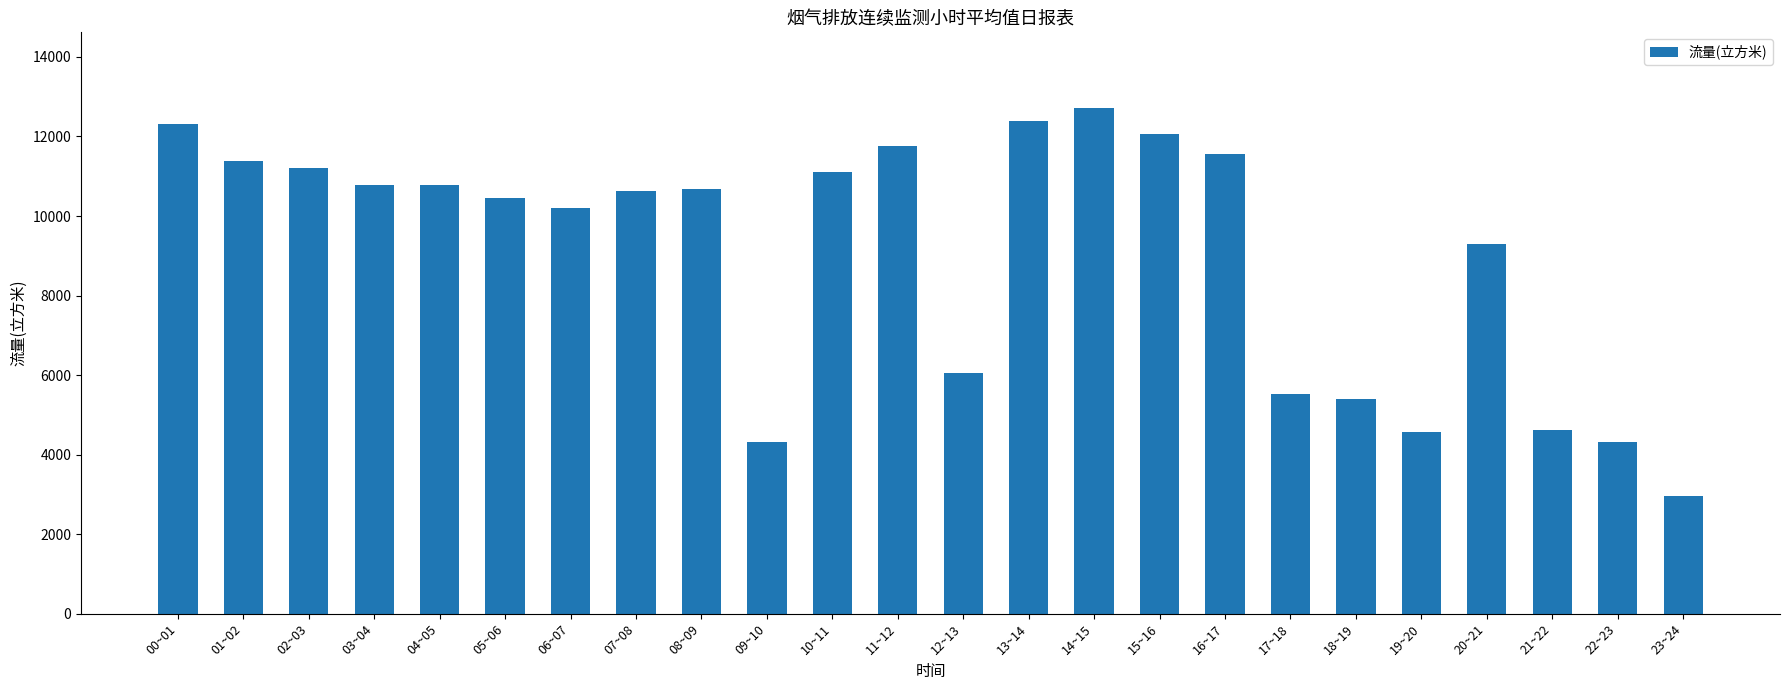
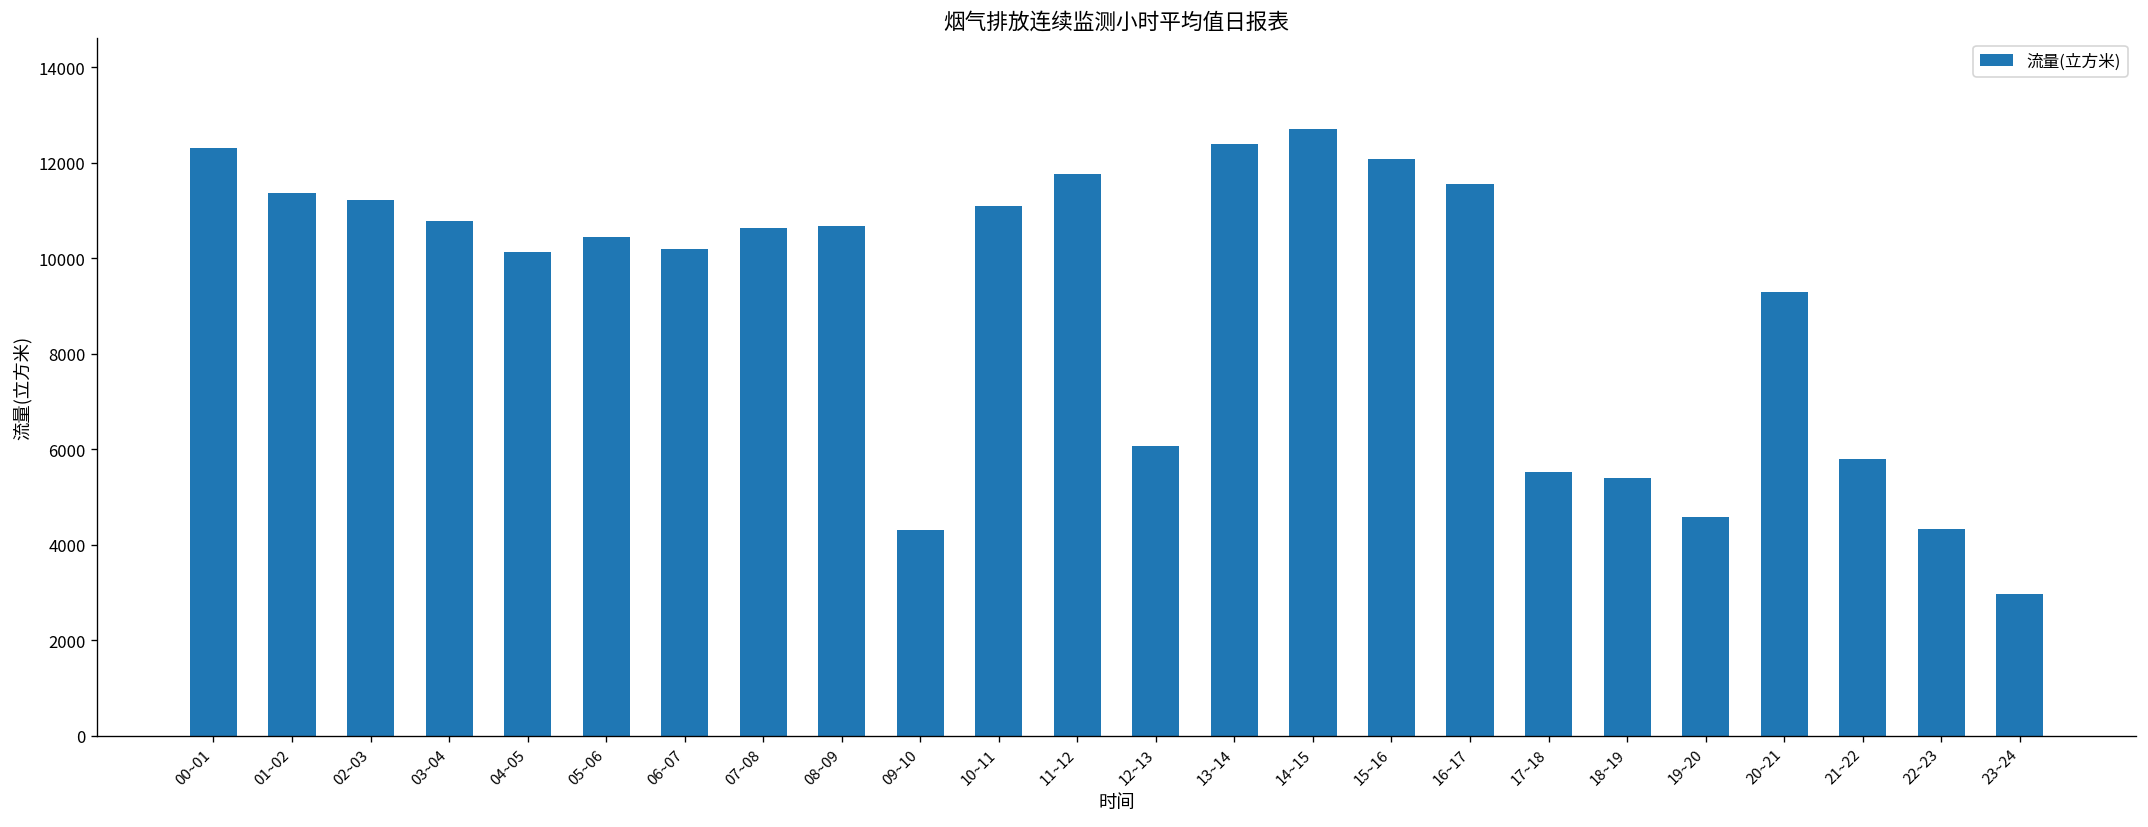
  {
    "00~01": 12300,
    "01~02": 11400,
    "02~03": 11200,
    "03~04": 10800,
-   "04~05": 10800,
+   "04~05": 10100,
    "05~06": 10400,
    "06~07": 10200,
    "07~08": 10600,
    "08~09": 10700,
    "09~10": 4300,
    "10~11": 11100,
    "11~12": 11800,
    "12~13": 6100,
    "13~14": 12400,
    "14~15": 12700,
    "15~16": 12100,
    "16~17": 11600,
    "17~18": 5500,
    "18~19": 5400,
    "19~20": 4600,
    "20~21": 9300,
-   "21~22": 4600,
+   "21~22": 5800,
    "22~23": 4300,
    "23~24": 3000
  }
